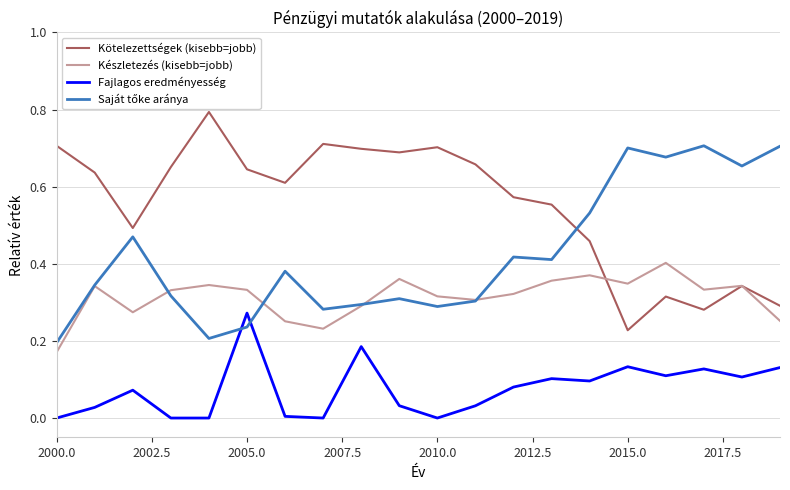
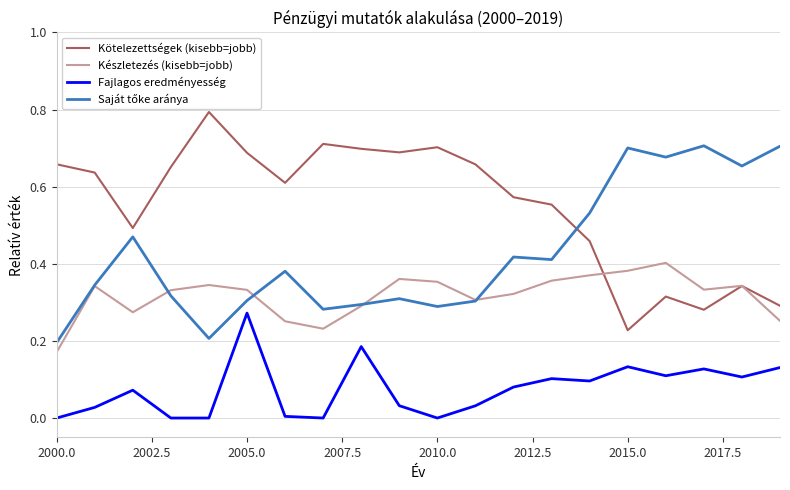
  {
    "Kötelezettségek (kisebb=jobb)": {
-     "2000.0": 0.71,
-     "2005.0": 0.64,
+     "2000.0": 0.66,
+     "2005.0": 0.69,
      "2010.0": 0.70,
      "2015.0": 0.23
    },
    "Készletezés (kisebb=jobb)": {
      "2000.0": 0.17,
      "2005.0": 0.33,
-     "2010.0": 0.32,
-     "2015.0": 0.35
+     "2010.0": 0.35,
+     "2015.0": 0.38
    },
    "Fajlagos eredményesség": {
      "2000.0": 0.00,
      "2005.0": 0.27,
      "2010.0": 0.00,
      "2015.0": 0.13
    },
    "Saját tőke aránya": {
      "2000.0": 0.20,
-     "2005.0": 0.24,
+     "2005.0": 0.30,
      "2010.0": 0.29,
      "2015.0": 0.70
    }
  }
